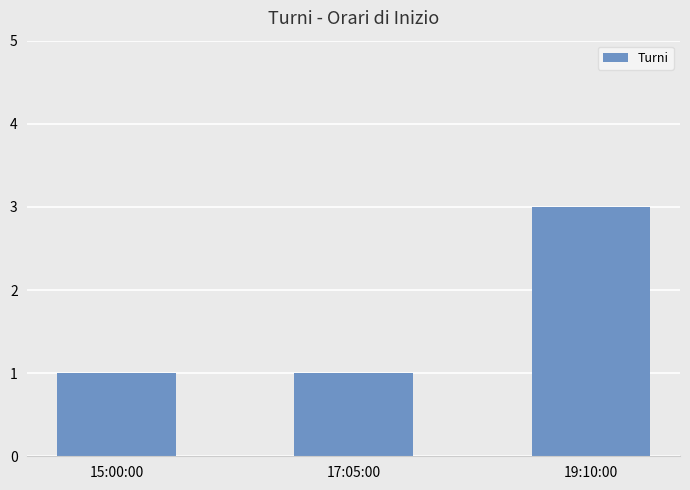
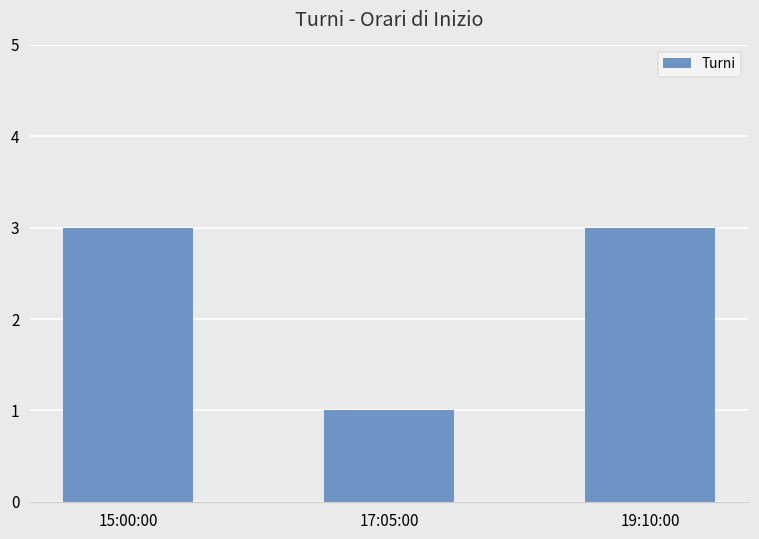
  {
-   "15:00:00": 1,
+   "15:00:00": 3,
    "17:05:00": 1,
    "19:10:00": 3
  }
